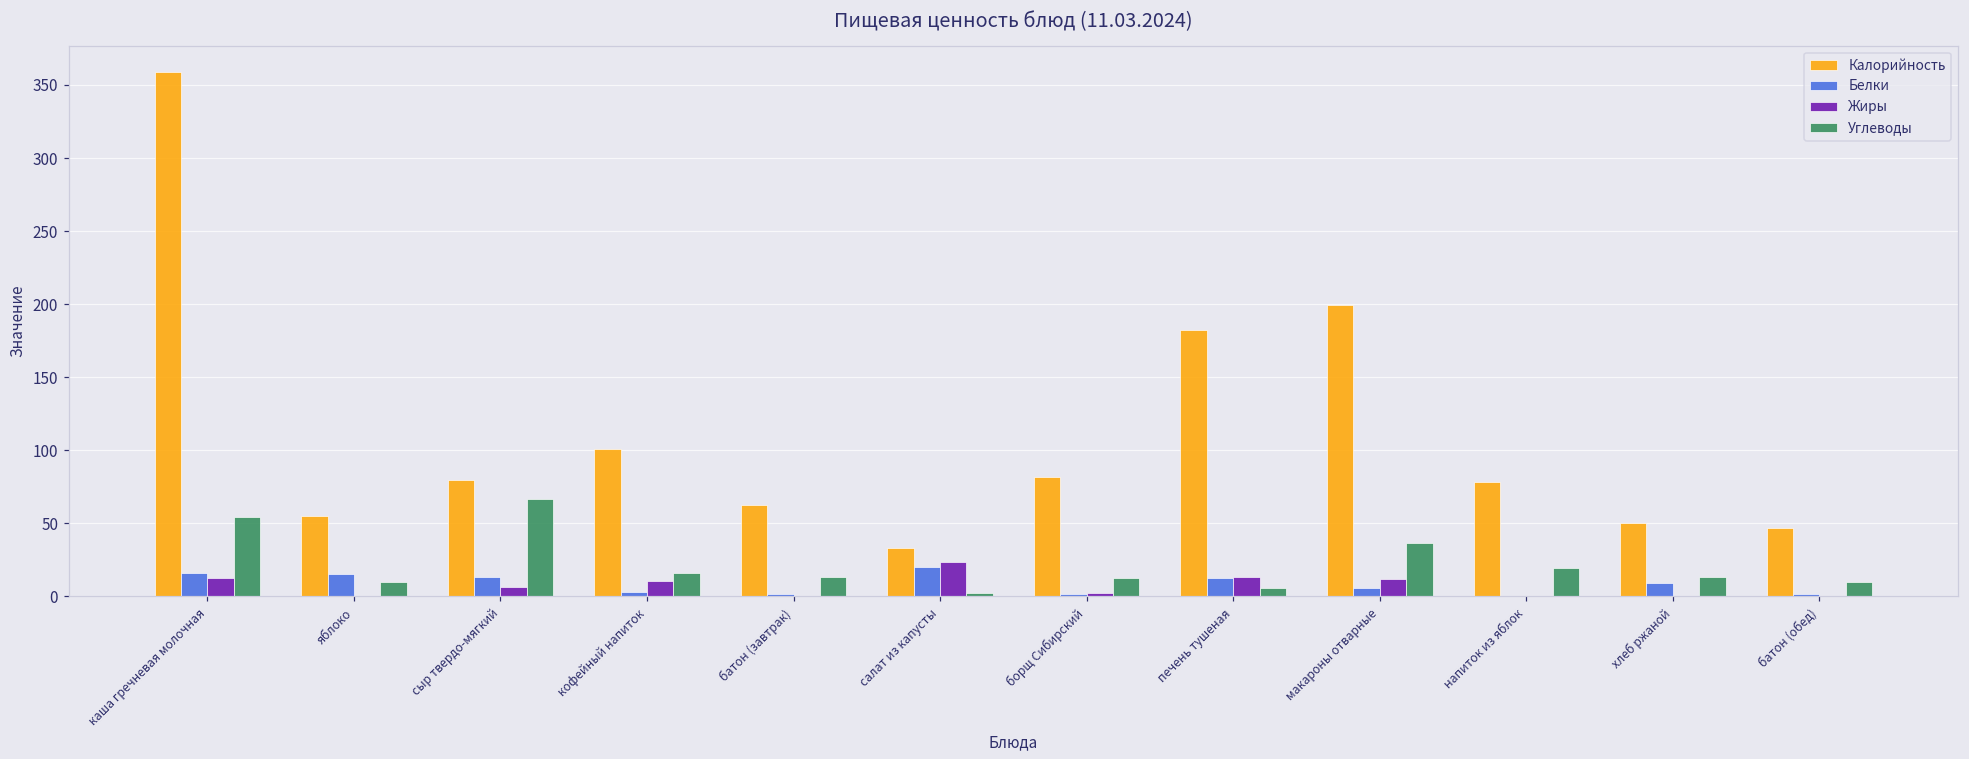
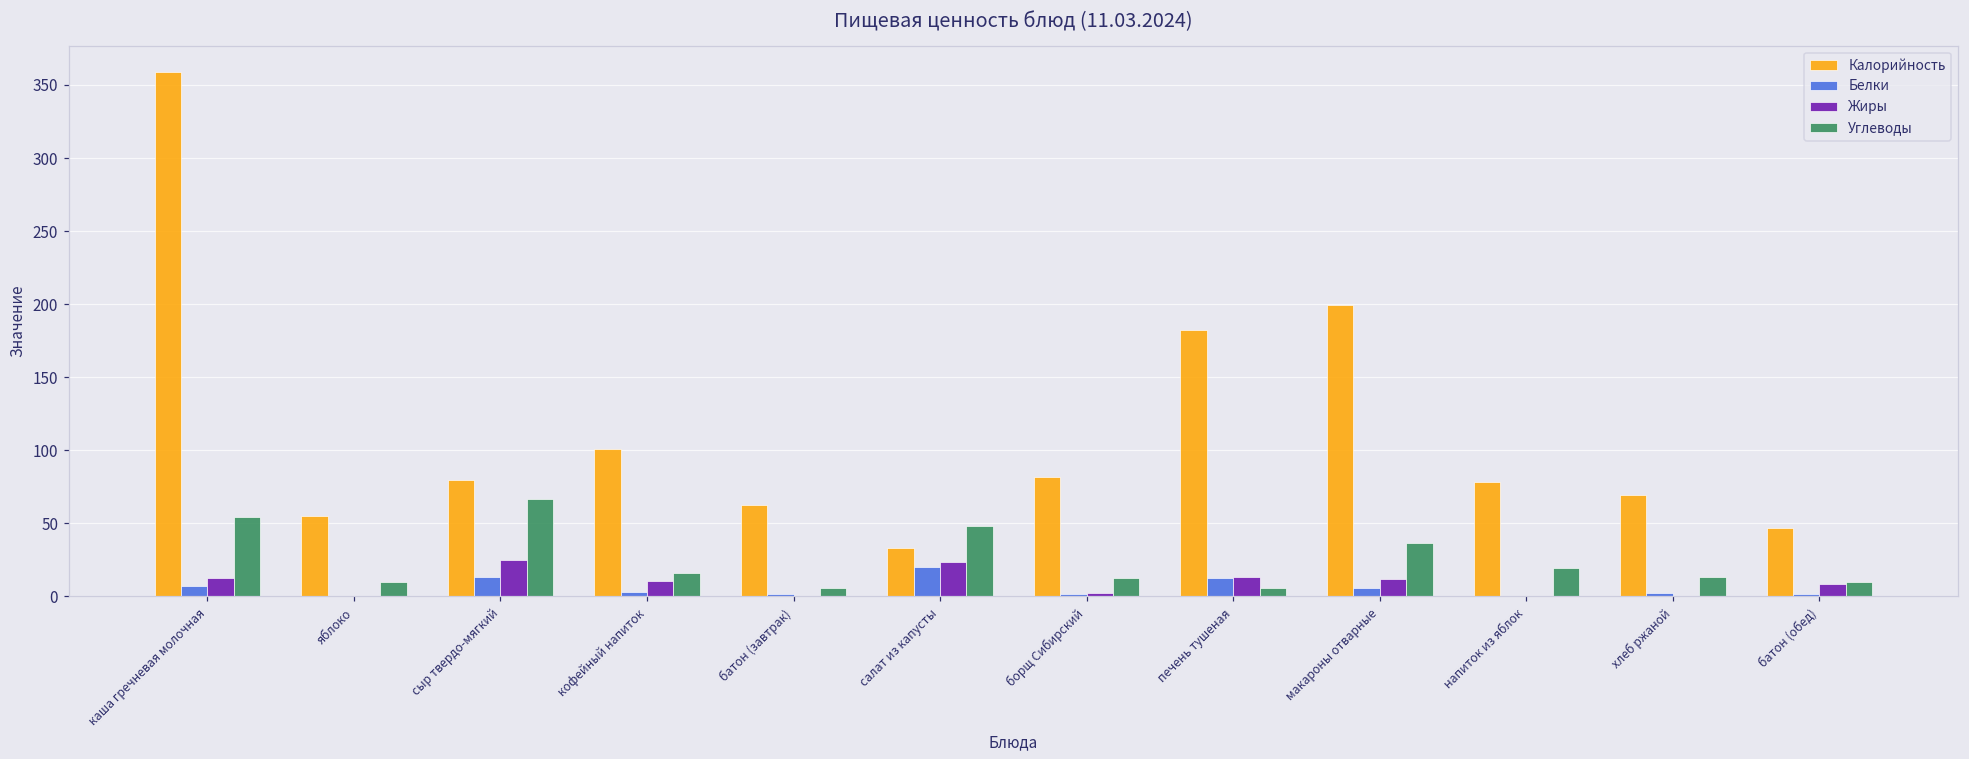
  {
    "Калорийность": {
      "каша гречневая молочная": 359,
      "яблоко": 55,
      "сыр твердо-мягкий": 80,
      "кофейный напиток": 101,
      "батон (завтрак)": 63,
      "салат из капусты": 33,
      "борщ Сибирский": 82,
      "печень тушеная": 182,
      "макароны отварные": 199,
      "напиток из яблок": 79,
-     "хлеб ржаной": 50,
+     "хлеб ржаной": 70,
      "батон (обед)": 47
    },
    "Белки": {
-     "каша гречневая молочная": 16,
-     "яблоко": 16,
+     "каша гречневая молочная": 7,
+     "яблоко": 0,
      "сыр твердо-мягкий": 13,
      "кофейный напиток": 3,
      "батон (завтрак)": 2,
      "салат из капусты": 20,
      "печень тушеная": 13,
      "макароны отварные": 6,
-     "хлеб ржаной": 9
+     "хлеб ржаной": 3
    },
    "Жиры": {
      "каша гречневая молочная": 13,
-     "сыр твердо-мягкий": 7,
+     "сыр твердо-мягкий": 25,
      "кофейный напиток": 11,
      "салат из капусты": 24,
      "борщ Сибирский": 3,
      "печень тушеная": 13,
      "макароны отварные": 12,
      "напиток из яблок": 0,
-     "батон (обед)": 0
+     "батон (обед)": 9
    },
    "Углеводы": {
      "каша гречневая молочная": 54,
      "яблоко": 10,
      "сыр твердо-мягкий": 67,
      "кофейный напиток": 16,
-     "батон (завтрак)": 13,
-     "салат из капусты": 3,
+     "батон (завтрак)": 6,
+     "салат из капусты": 49,
      "борщ Сибирский": 13,
      "печень тушеная": 6,
      "макароны отварные": 36,
      "напиток из яблок": 19,
      "хлеб ржаной": 14,
      "батон (обед)": 10
    }
  }
